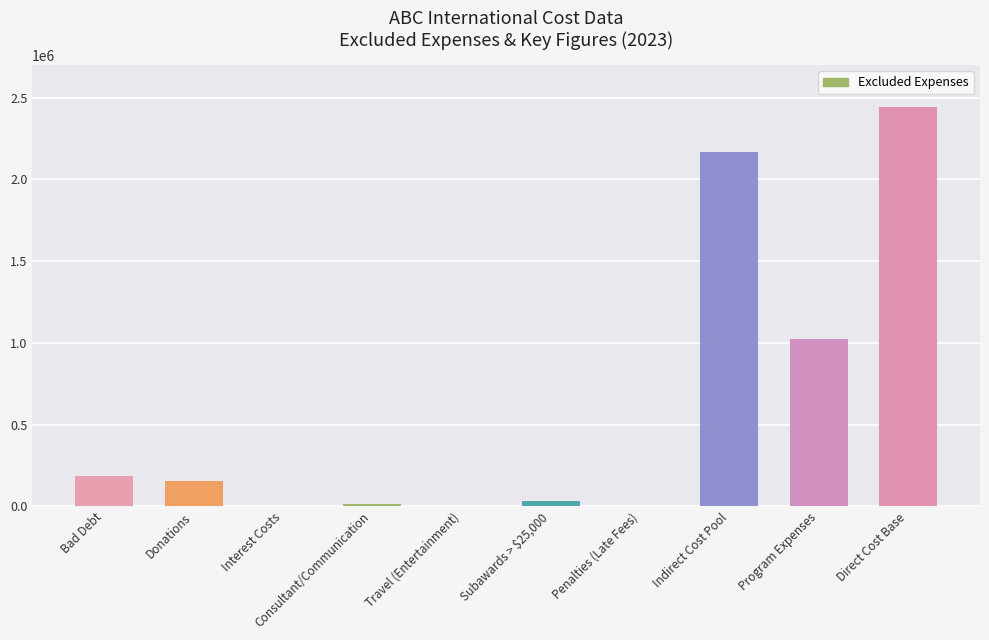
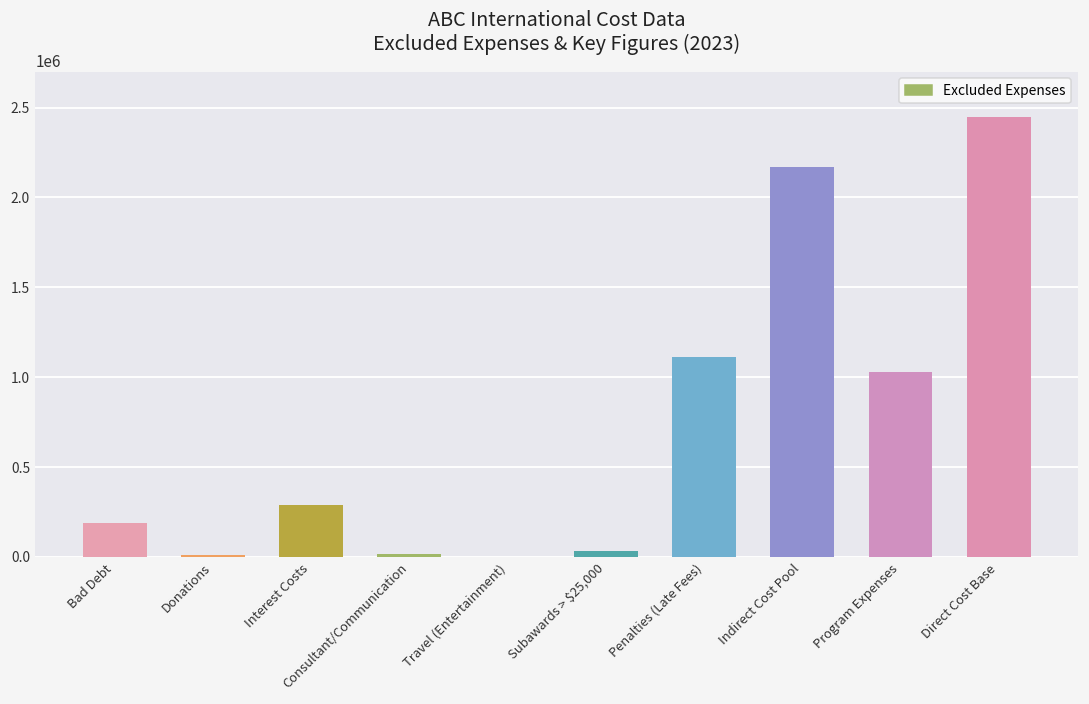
  {
    "Bad Debt": 190000,
-   "Donations": 150000,
-   "Interest Costs": 0,
+   "Donations": 10000,
+   "Interest Costs": 290000,
    "Consultant/Communication": 20000,
    "Subawards > $25,000": 40000,
-   "Penalties (Late Fees)": 0,
+   "Penalties (Late Fees)": 1110000,
    "Indirect Cost Pool": 2170000,
    "Program Expenses": 1030000,
    "Direct Cost Base": 2450000
  }
